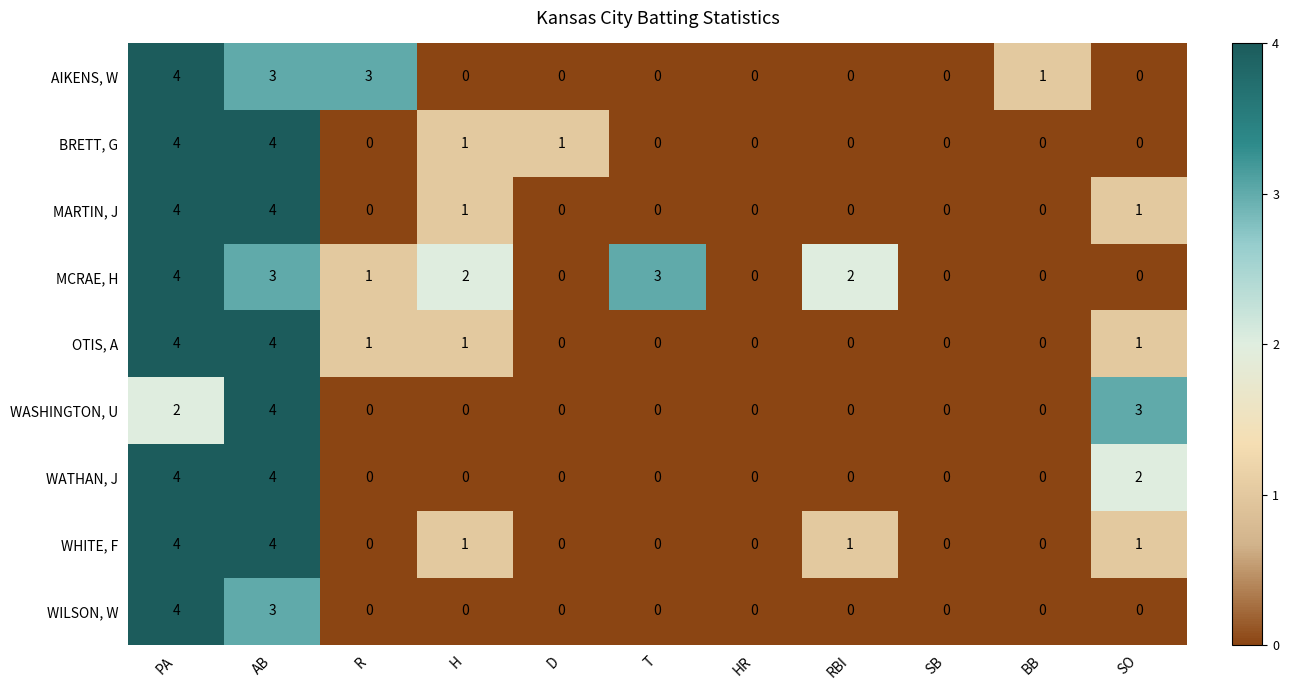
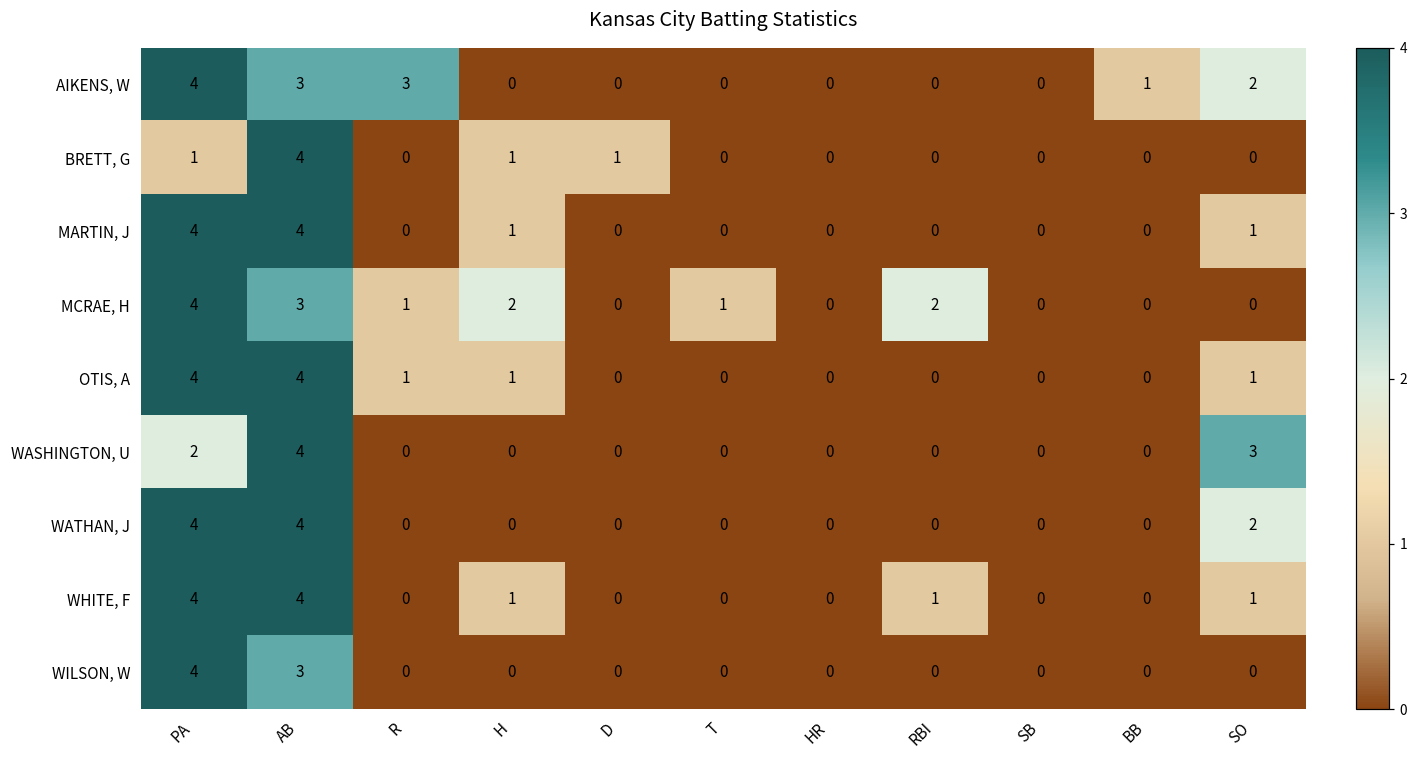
  {
    "AIKENS, W": {
      "PA": 4,
      "AB": 3,
      "R": 3,
      "H": 0,
      "D": 0,
      "T": 0,
      "HR": 0,
      "RBI": 0,
      "SB": 0,
      "BB": 1,
-     "SO": 0
+     "SO": 2
    },
    "BRETT, G": {
-     "PA": 4,
+     "PA": 1,
      "AB": 4,
      "R": 0,
      "H": 1,
      "D": 1,
      "T": 0,
      "HR": 0,
      "RBI": 0,
      "SB": 0,
      "BB": 0,
      "SO": 0
    },
    "MARTIN, J": {
      "PA": 4,
      "AB": 4,
      "R": 0,
      "H": 1,
      "D": 0,
      "T": 0,
      "HR": 0,
      "RBI": 0,
      "SB": 0,
      "BB": 0,
      "SO": 1
    },
    "MCRAE, H": {
      "PA": 4,
      "AB": 3,
      "R": 1,
      "H": 2,
      "D": 0,
-     "T": 3,
+     "T": 1,
      "HR": 0,
      "RBI": 2,
      "SB": 0,
      "BB": 0,
      "SO": 0
    },
    "OTIS, A": {
      "PA": 4,
      "AB": 4,
      "R": 1,
      "H": 1,
      "D": 0,
      "T": 0,
      "HR": 0,
      "RBI": 0,
      "SB": 0,
      "BB": 0,
      "SO": 1
    },
    "WASHINGTON, U": {
      "PA": 2,
      "AB": 4,
      "R": 0,
      "H": 0,
      "D": 0,
      "T": 0,
      "HR": 0,
      "RBI": 0,
      "SB": 0,
      "BB": 0,
      "SO": 3
    },
    "WATHAN, J": {
      "PA": 4,
      "AB": 4,
      "R": 0,
      "H": 0,
      "D": 0,
      "T": 0,
      "HR": 0,
      "RBI": 0,
      "SB": 0,
      "BB": 0,
      "SO": 2
    },
    "WHITE, F": {
      "PA": 4,
      "AB": 4,
      "R": 0,
      "H": 1,
      "D": 0,
      "T": 0,
      "HR": 0,
      "RBI": 1,
      "SB": 0,
      "BB": 0,
      "SO": 1
    },
    "WILSON, W": {
      "PA": 4,
      "AB": 3,
      "R": 0,
      "H": 0,
      "D": 0,
      "T": 0,
      "HR": 0,
      "RBI": 0,
      "SB": 0,
      "BB": 0,
      "SO": 0
    }
  }
